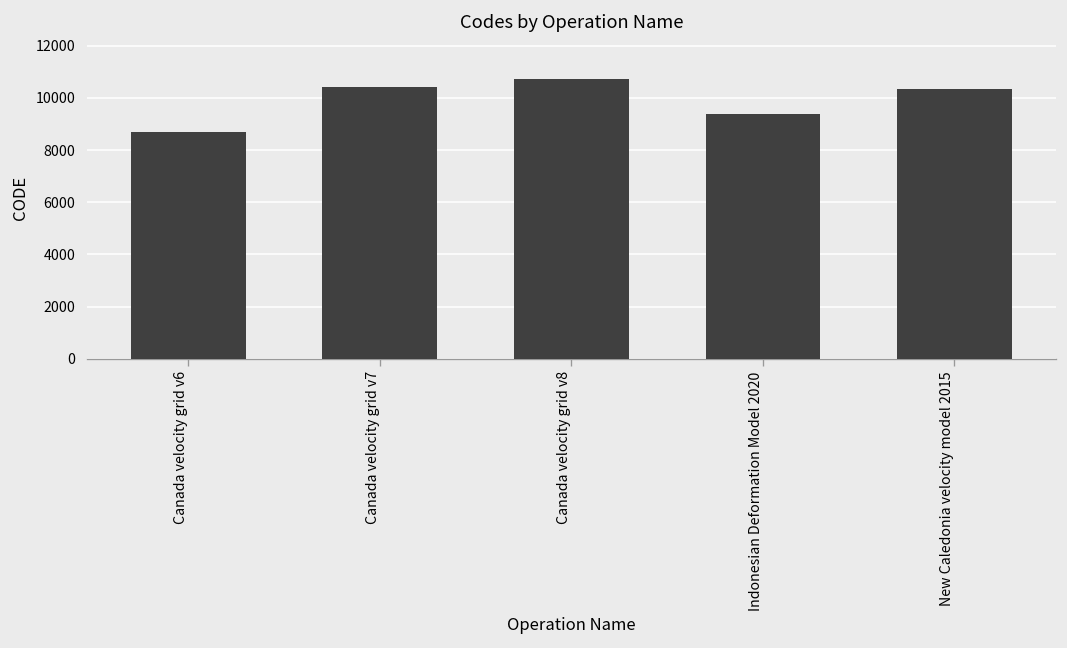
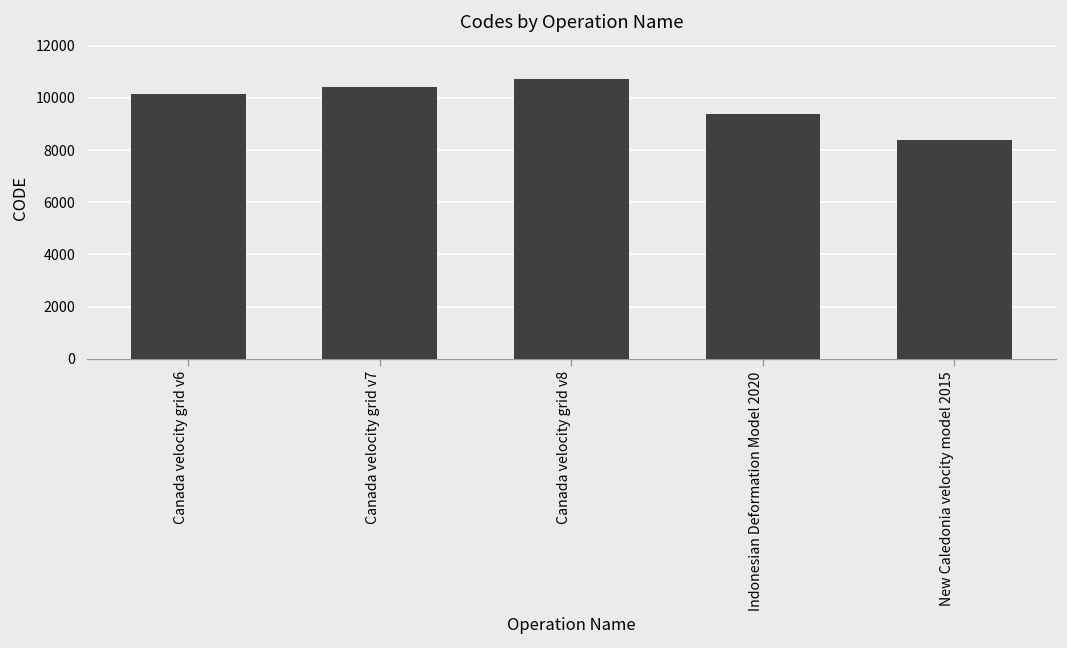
  {
-   "Canada velocity grid v6": 8700,
+   "Canada velocity grid v6": 10100,
    "Canada velocity grid v7": 10400,
    "Canada velocity grid v8": 10700,
    "Indonesian Deformation Model 2020": 9400,
-   "New Caledonia velocity model 2015": 10300
+   "New Caledonia velocity model 2015": 8400
  }
